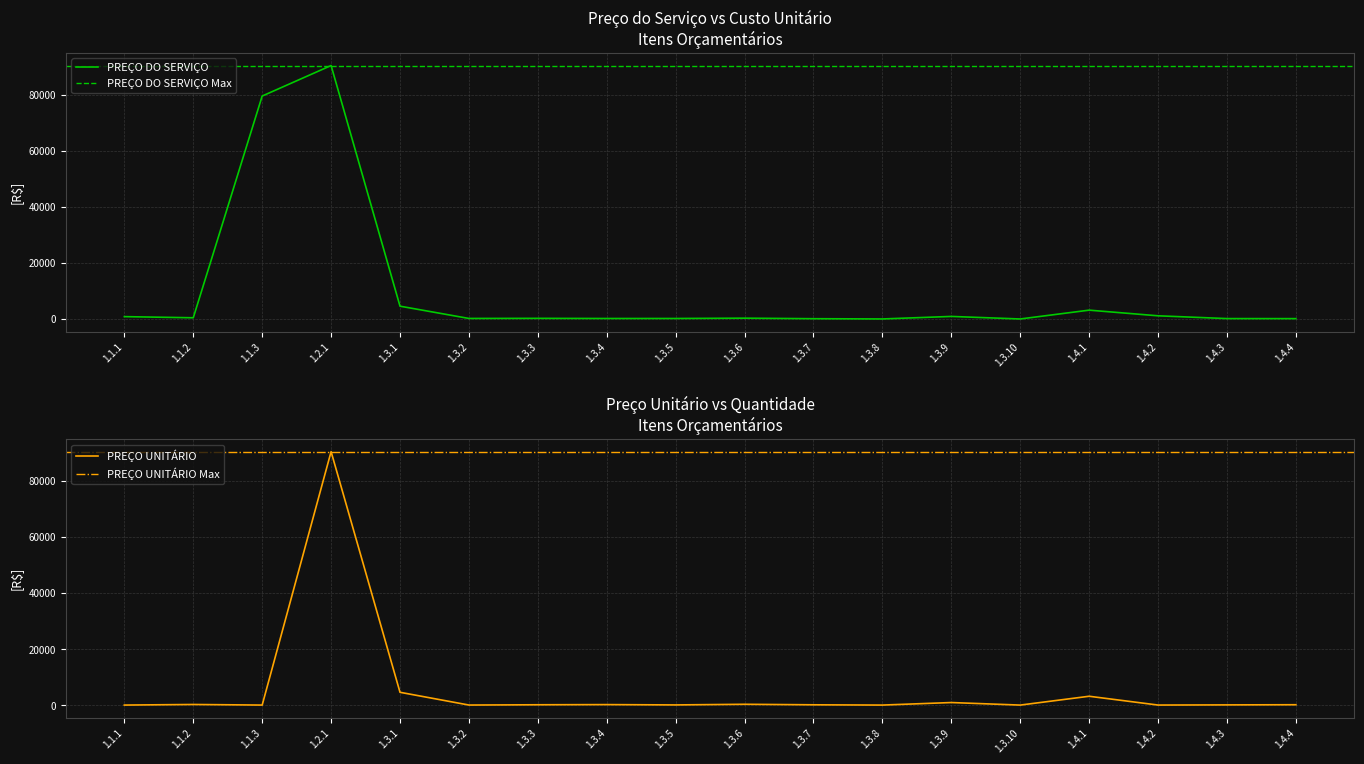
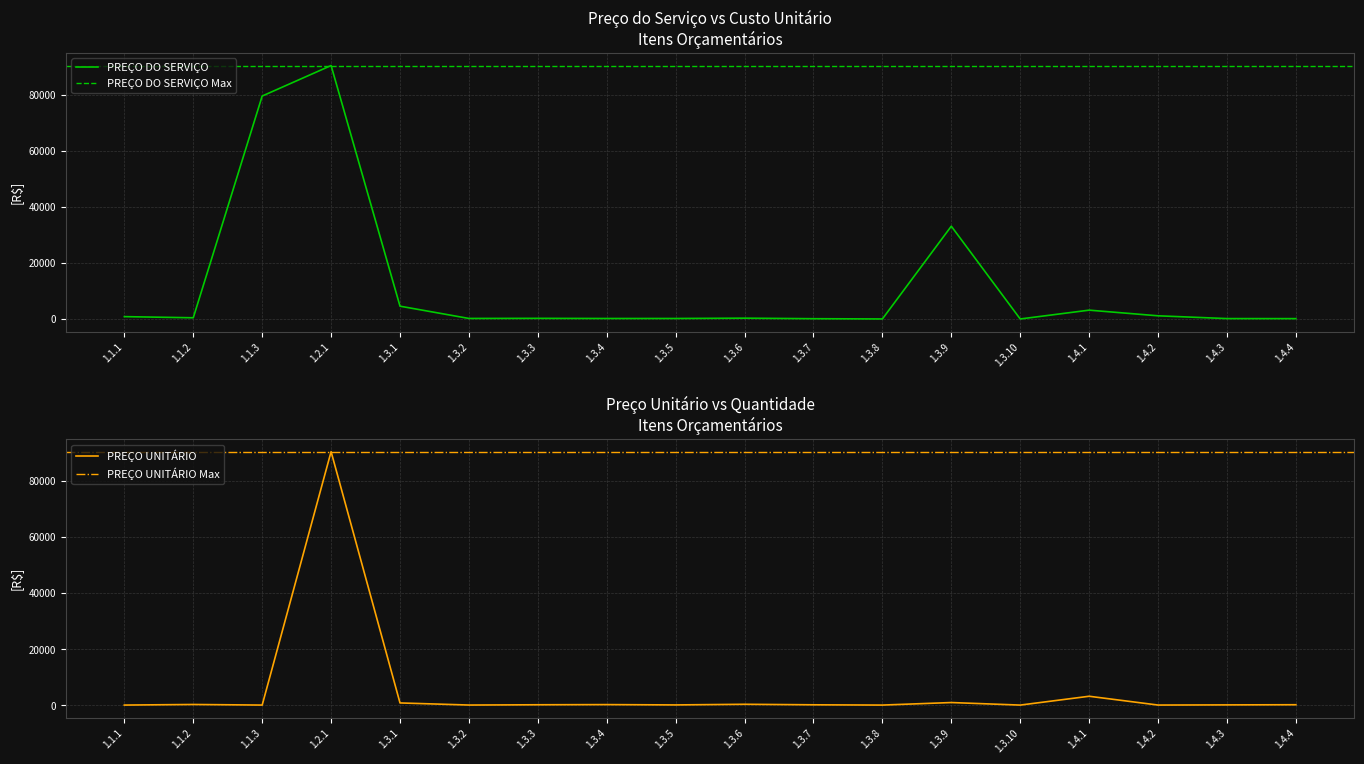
  {
    "Preço do Serviço vs Custo Unitário Itens Orçamentários": {
      "1.1.1": 1000,
      "1.1.2": 0,
      "1.1.3": 80000,
      "1.2.1": 90000,
      "1.3.1": 5000,
      "1.3.2": 0,
      "1.3.3": 0,
      "1.3.4": 0,
      "1.3.5": 0,
      "1.3.6": 0,
      "1.3.7": 0,
      "1.3.8": 0,
-     "1.3.9": 1000,
+     "1.3.9": 33000,
      "1.3.10": 0,
      "1.4.1": 3000,
      "1.4.2": 1000,
      "1.4.3": 0,
      "1.4.4": 0
    },
    "Preço Unitário vs Quantidade Itens Orçamentários": {
      "1.1.1": 0,
      "1.1.2": 0,
      "1.1.3": 0,
      "1.2.1": 90000,
-     "1.3.1": 5000,
+     "1.3.1": 1000,
      "1.3.2": 0,
      "1.3.3": 0,
      "1.3.4": 0,
      "1.3.5": 0,
      "1.3.6": 0,
      "1.3.7": 0,
      "1.3.8": 0,
      "1.3.9": 1000,
      "1.3.10": 0,
      "1.4.1": 3000,
      "1.4.2": 0,
      "1.4.3": 0,
      "1.4.4": 0
    }
  }
